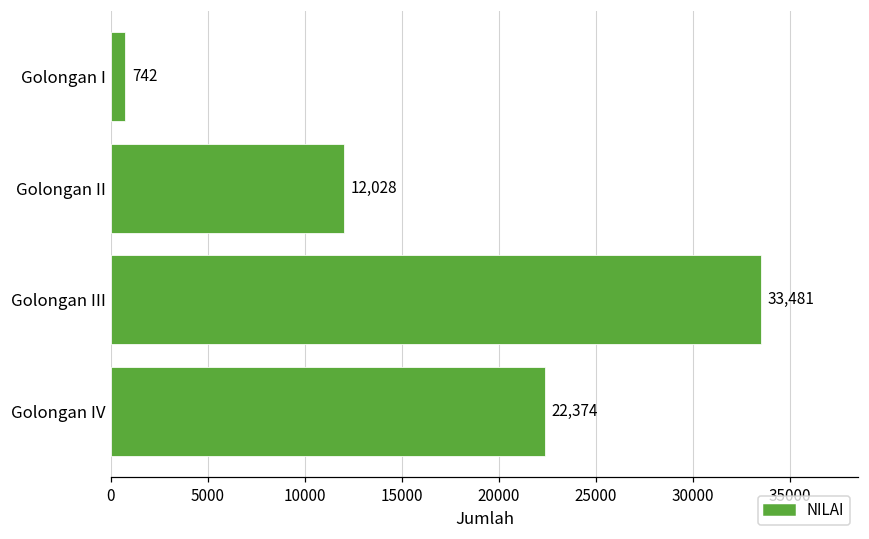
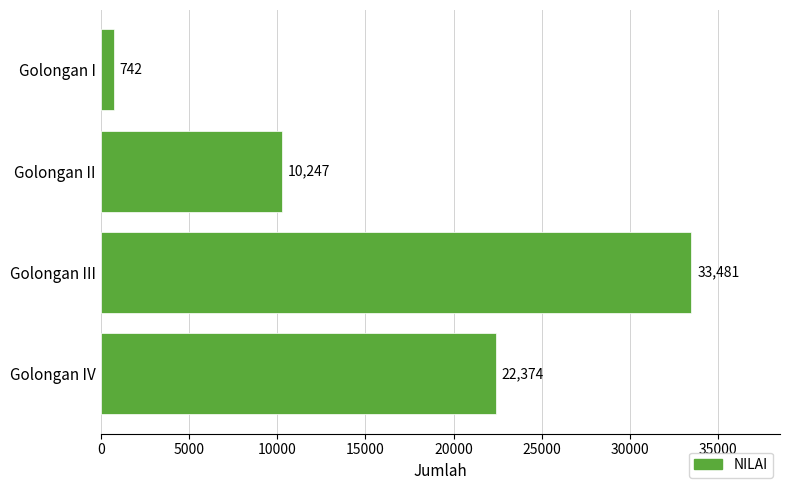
  {
    "Golongan I": "742",
-   "Golongan II": "12,028",
+   "Golongan II": "10,247",
    "Golongan III": "33,481",
    "Golongan IV": "22,374"
  }
